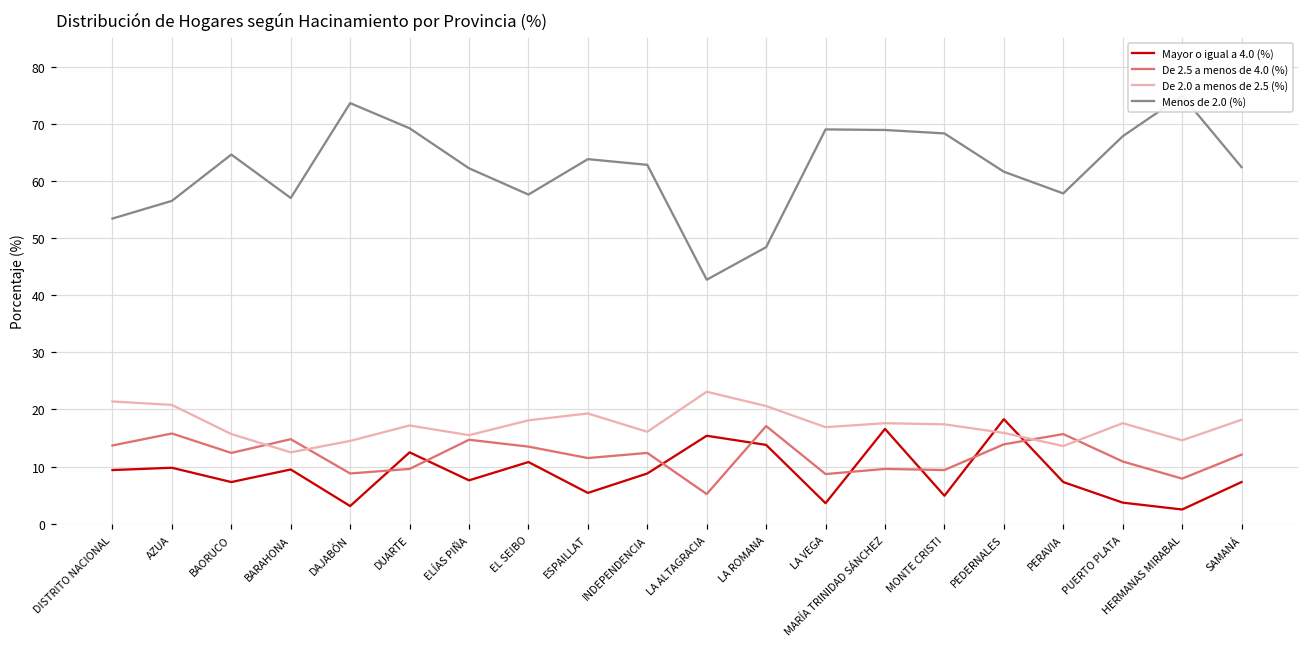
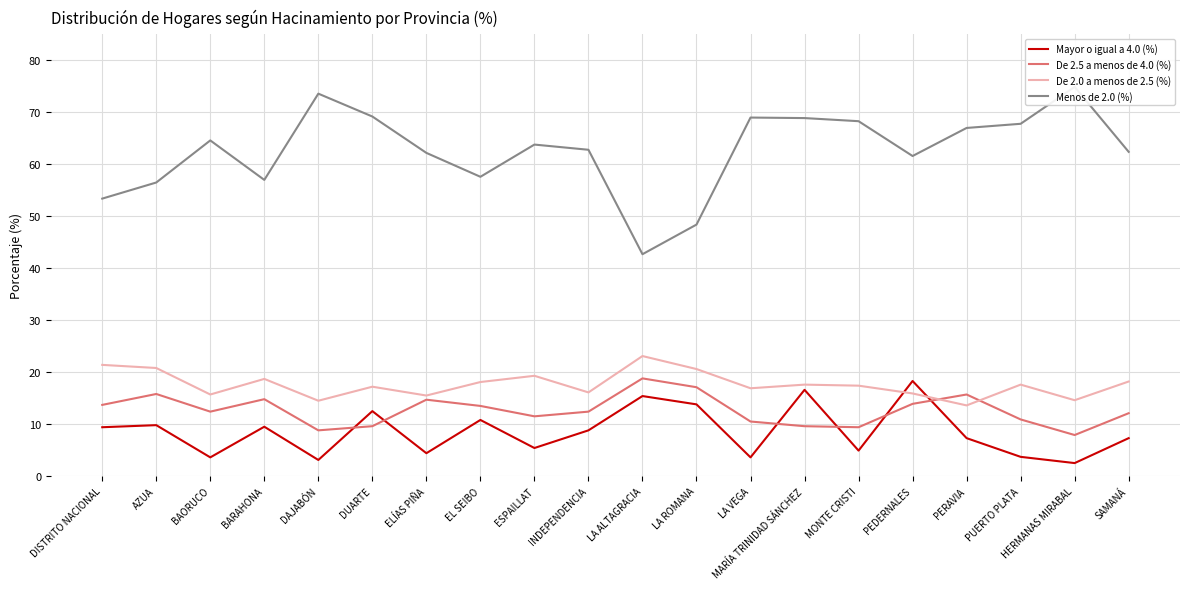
  {
    "Mayor o igual a 4.0 (%)": {
      "DISTRITO NACIONAL": 9,
      "AZUA": 10,
-     "BAORUCO": 7,
+     "BAORUCO": 4,
      "BARAHONA": 10,
      "DAJABÓN": 3,
      "DUARTE": 13,
-     "ELÍAS PIÑA": 8,
+     "ELÍAS PIÑA": 4,
      "EL SEIBO": 11,
      "ESPAILLAT": 5,
      "INDEPENDENCIA": 9,
      "LA ALTAGRACIA": 15,
      "LA ROMANA": 14,
      "LA VEGA": 4,
      "MARÍA TRINIDAD SÁNCHEZ": 17,
      "MONTE CRISTI": 5,
      "PEDERNALES": 18,
      "PERAVIA": 7,
      "PUERTO PLATA": 4,
      "HERMANAS MIRABAL": 3,
      "SAMANÁ": 7
    },
    "De 2.5 a menos de 4.0 (%)": {
      "DISTRITO NACIONAL": 14,
      "AZUA": 16,
      "BAORUCO": 12,
      "BARAHONA": 15,
      "DAJABÓN": 9,
      "DUARTE": 10,
      "ELÍAS PIÑA": 15,
      "EL SEIBO": 14,
      "ESPAILLAT": 12,
      "INDEPENDENCIA": 12,
-     "LA ALTAGRACIA": 5,
+     "LA ALTAGRACIA": 19,
      "LA ROMANA": 17,
-     "LA VEGA": 9,
+     "LA VEGA": 11,
      "MARÍA TRINIDAD SÁNCHEZ": 10,
      "MONTE CRISTI": 9,
      "PEDERNALES": 14,
      "PERAVIA": 16,
      "PUERTO PLATA": 11,
      "HERMANAS MIRABAL": 8,
      "SAMANÁ": 12
    },
    "De 2.0 a menos de 2.5 (%)": {
      "DISTRITO NACIONAL": 21,
      "AZUA": 21,
      "BAORUCO": 16,
-     "BARAHONA": 13,
+     "BARAHONA": 19,
      "DAJABÓN": 15,
      "DUARTE": 17,
      "ELÍAS PIÑA": 16,
      "EL SEIBO": 18,
      "ESPAILLAT": 19,
      "INDEPENDENCIA": 16,
      "LA ALTAGRACIA": 23,
      "LA ROMANA": 21,
      "LA VEGA": 17,
      "MARÍA TRINIDAD SÁNCHEZ": 18,
      "MONTE CRISTI": 17,
      "PEDERNALES": 16,
      "PERAVIA": 14,
      "PUERTO PLATA": 18,
      "HERMANAS MIRABAL": 15,
      "SAMANÁ": 18
    },
    "Menos de 2.0 (%)": {
      "DISTRITO NACIONAL": 53,
      "AZUA": 57,
      "BAORUCO": 65,
      "BARAHONA": 57,
      "DAJABÓN": 74,
      "DUARTE": 69,
      "ELÍAS PIÑA": 62,
      "EL SEIBO": 58,
      "ESPAILLAT": 64,
      "INDEPENDENCIA": 63,
      "LA ALTAGRACIA": 43,
      "LA ROMANA": 48,
      "LA VEGA": 69,
      "MARÍA TRINIDAD SÁNCHEZ": 69,
      "MONTE CRISTI": 68,
      "PEDERNALES": 62,
-     "PERAVIA": 58,
+     "PERAVIA": 67,
      "PUERTO PLATA": 68,
      "SAMANÁ": 62
    }
  }
